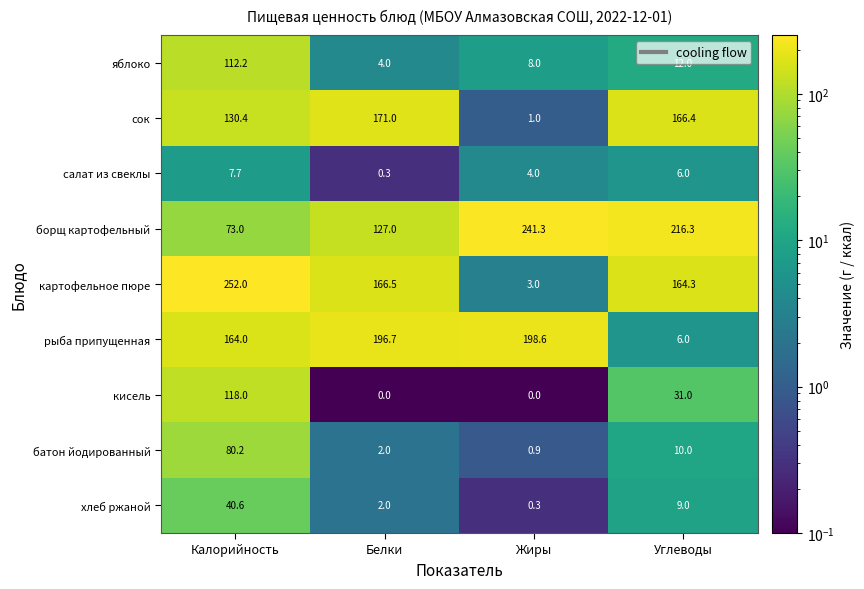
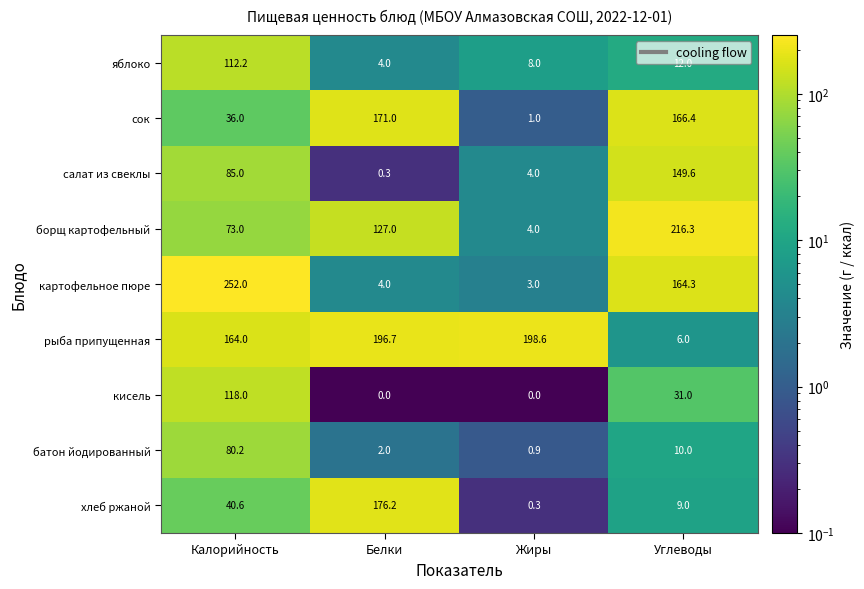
  {
    "яблоко": {
      "Калорийность": 112.2,
      "Белки": 4.0,
      "Жиры": 8.0
    },
    "сок": {
-     "Калорийность": 130.4,
+     "Калорийность": 36.0,
      "Белки": 171.0,
      "Жиры": 1.0,
      "Углеводы": 166.4
    },
    "салат из свеклы": {
-     "Калорийность": 7.7,
+     "Калорийность": 85.0,
      "Белки": 0.3,
      "Жиры": 4.0,
-     "Углеводы": 6.0
+     "Углеводы": 149.6
    },
    "борщ картофельный": {
      "Калорийность": 73.0,
      "Белки": 127.0,
-     "Жиры": 241.3,
+     "Жиры": 4.0,
      "Углеводы": 216.3
    },
    "картофельное пюре": {
      "Калорийность": 252.0,
-     "Белки": 166.5,
+     "Белки": 4.0,
      "Жиры": 3.0,
      "Углеводы": 164.3
    },
    "рыба припущенная": {
      "Калорийность": 164.0,
      "Белки": 196.7,
      "Жиры": 198.6,
      "Углеводы": 6.0
    },
    "кисель": {
      "Калорийность": 118.0,
      "Белки": 0.0,
      "Жиры": 0.0,
      "Углеводы": 31.0
    },
    "батон йодированный": {
      "Калорийность": 80.2,
      "Белки": 2.0,
      "Жиры": 0.9,
      "Углеводы": 10.0
    },
    "хлеб ржаной": {
      "Калорийность": 40.6,
-     "Белки": 2.0,
+     "Белки": 176.2,
      "Жиры": 0.3,
      "Углеводы": 9.0
    }
  }
